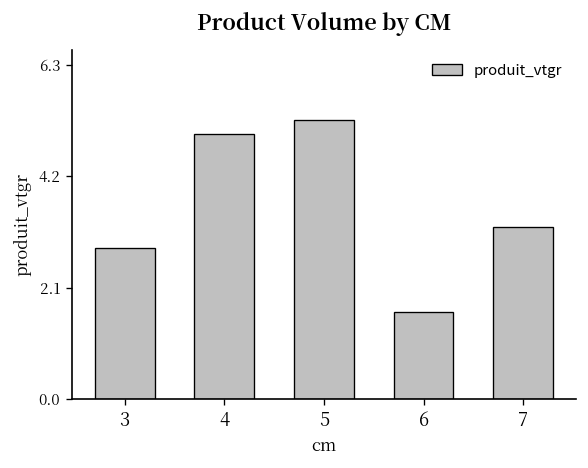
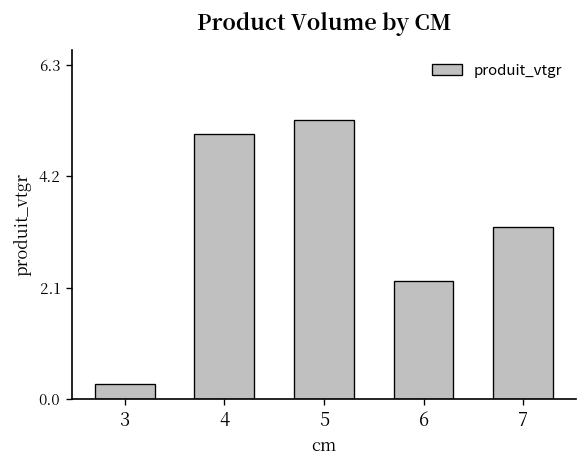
  {
-   "3": 2.8,
+   "3": 0.3,
    "4": 5.0,
    "5": 5.3,
-   "6": 1.6,
+   "6": 2.2,
    "7": 3.3
  }
